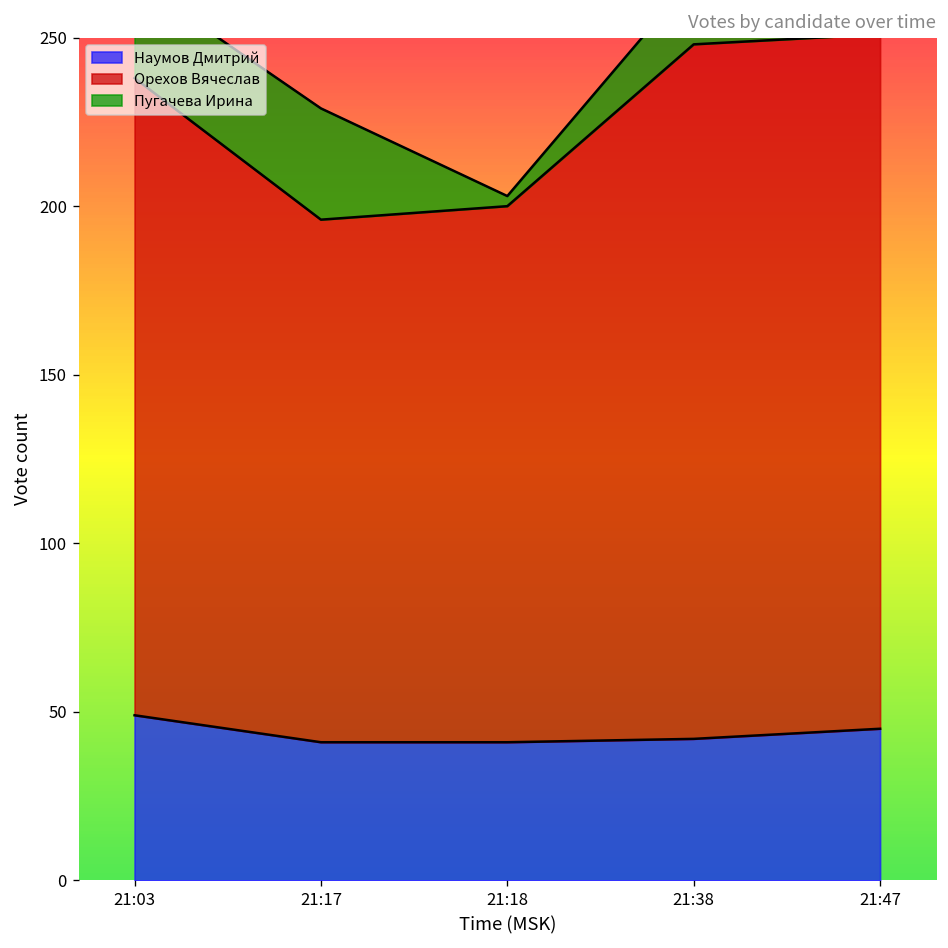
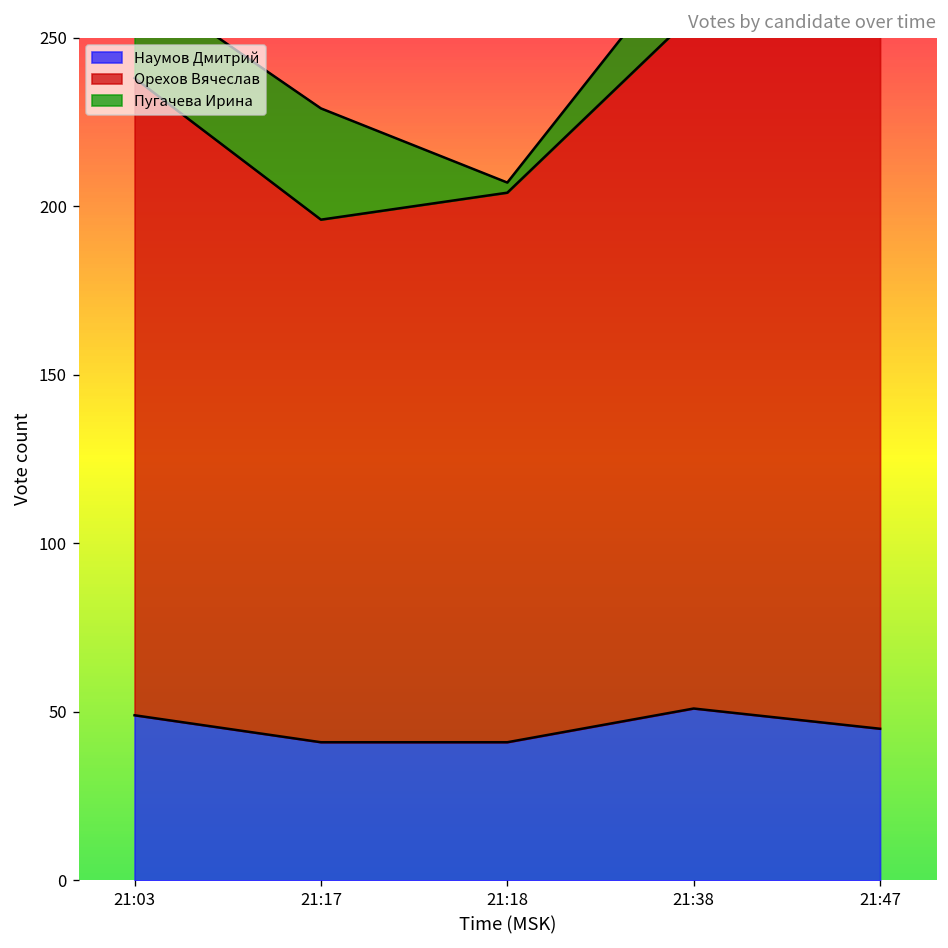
  {
    "Наумов Дмитрий": {
      "21:03": 49,
      "21:17": 41,
      "21:18": 41,
-     "21:38": 42,
+     "21:38": 51,
      "21:47": 45
    },
    "Орехов Вячеслав": {
      "21:17": 155,
-     "21:18": 159
+     "21:18": 163
    },
    "Пугачева Ирина": {
      "21:17": 33,
      "21:18": 3
    }
  }
